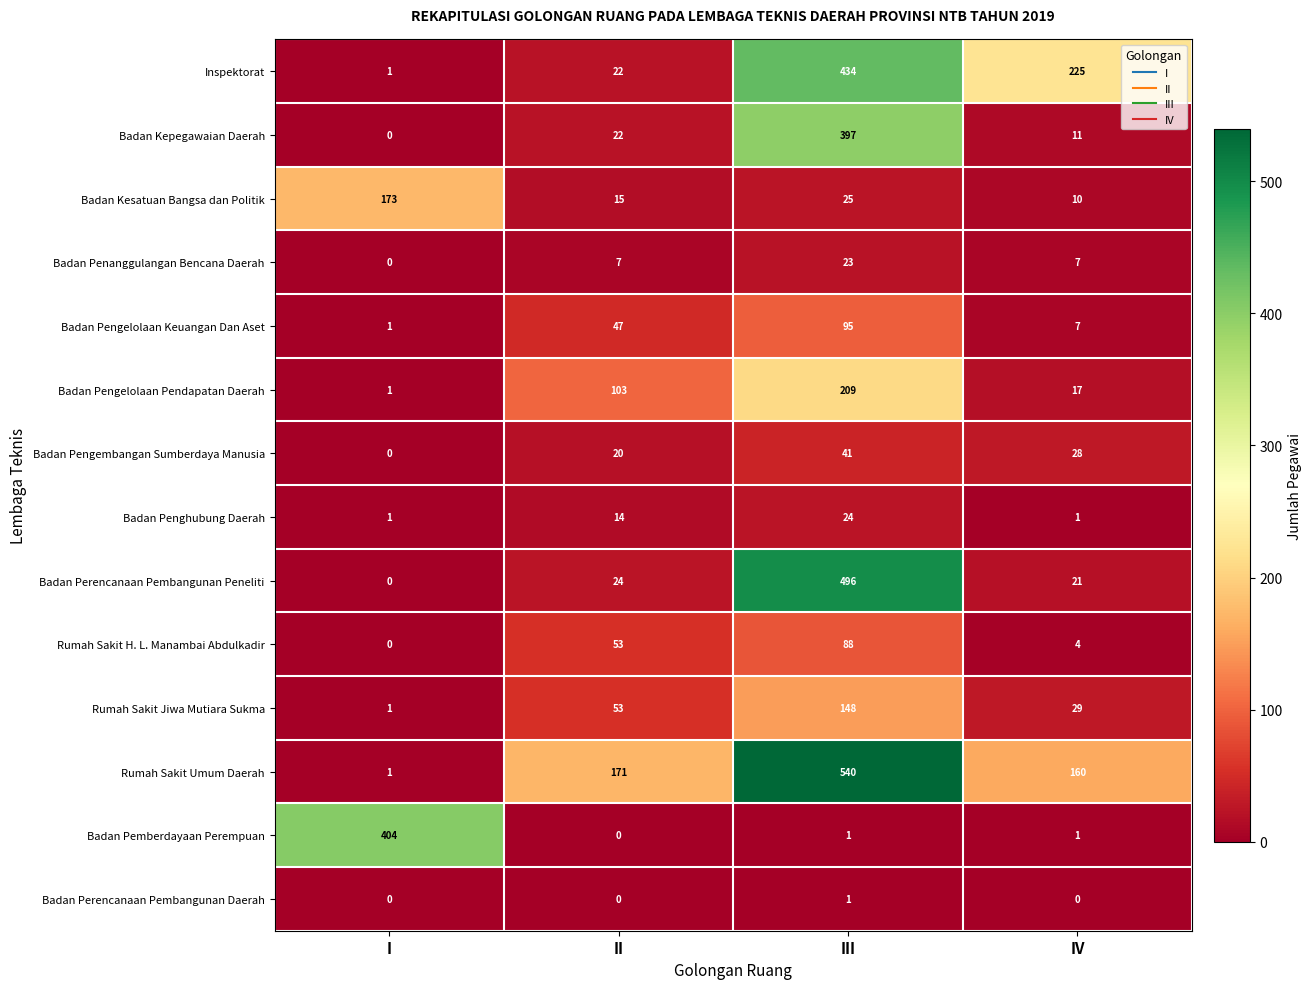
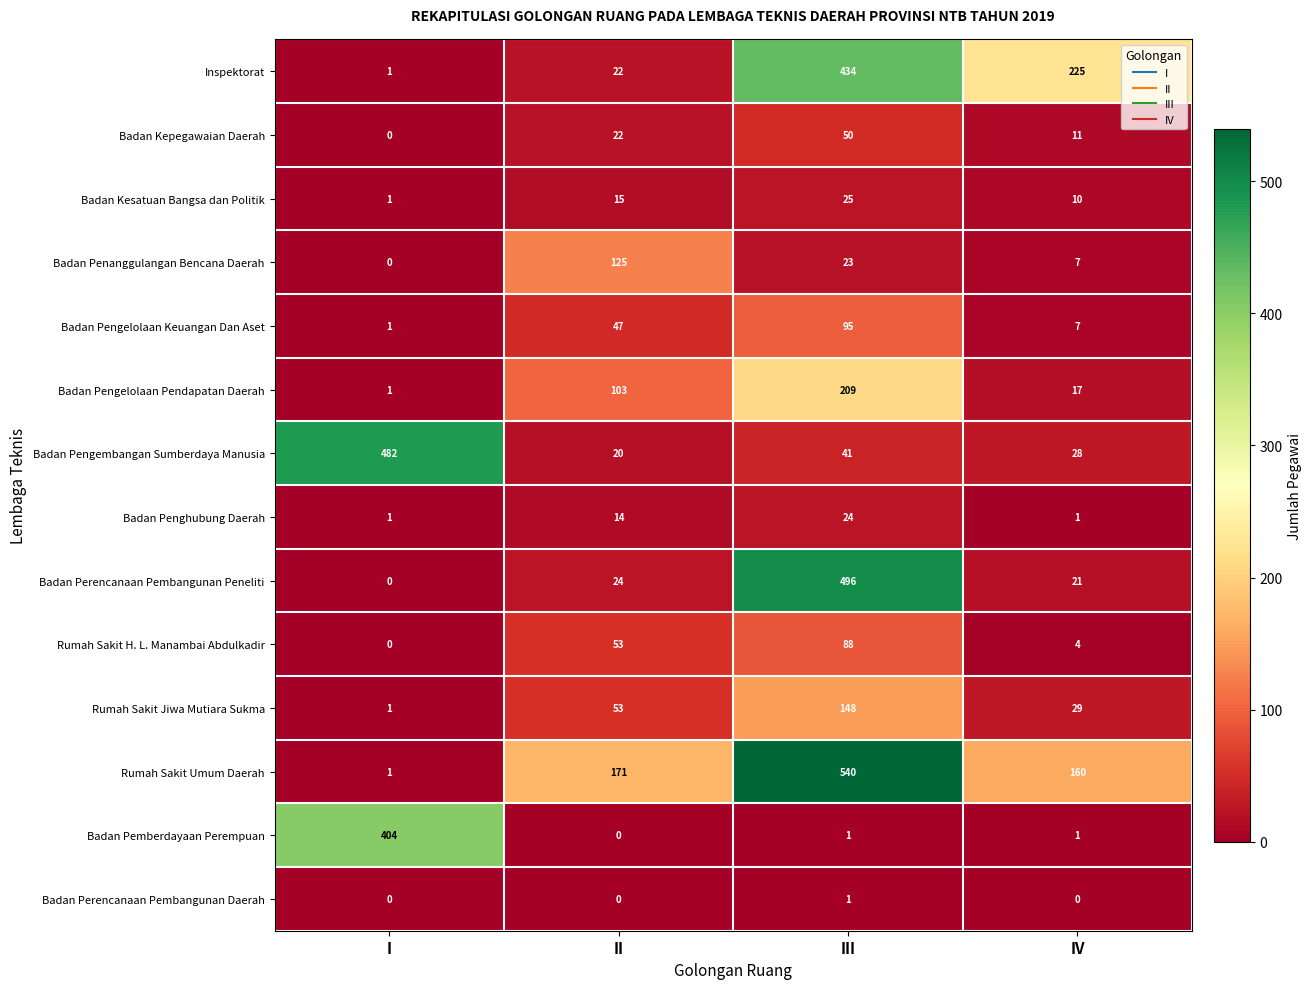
  {
    "Inspektorat": {
      "I": 1,
      "II": 22,
      "III": 434,
      "IV": 225
    },
    "Badan Kepegawaian Daerah": {
      "I": 0,
      "II": 22,
-     "III": 397,
+     "III": 50,
      "IV": 11
    },
    "Badan Kesatuan Bangsa dan Politik": {
-     "I": 173,
+     "I": 1,
      "II": 15,
      "III": 25,
      "IV": 10
    },
    "Badan Penanggulangan Bencana Daerah": {
      "I": 0,
-     "II": 7,
+     "II": 125,
      "III": 23,
      "IV": 7
    },
    "Badan Pengelolaan Keuangan Dan Aset": {
      "I": 1,
      "II": 47,
      "III": 95,
      "IV": 7
    },
    "Badan Pengelolaan Pendapatan Daerah": {
      "I": 1,
      "II": 103,
      "III": 209,
      "IV": 17
    },
    "Badan Pengembangan Sumberdaya Manusia": {
-     "I": 0,
+     "I": 482,
      "II": 20,
      "III": 41,
      "IV": 28
    },
    "Badan Penghubung Daerah": {
      "I": 1,
      "II": 14,
      "III": 24,
      "IV": 1
    },
    "Badan Perencanaan Pembangunan Peneliti": {
      "I": 0,
      "II": 24,
      "III": 496,
      "IV": 21
    },
    "Rumah Sakit H. L. Manambai Abdulkadir": {
      "I": 0,
      "II": 53,
      "III": 88,
      "IV": 4
    },
    "Rumah Sakit Jiwa Mutiara Sukma": {
      "I": 1,
      "II": 53,
      "III": 148,
      "IV": 29
    },
    "Rumah Sakit Umum Daerah": {
      "I": 1,
      "II": 171,
      "III": 540,
      "IV": 160
    },
    "Badan Pemberdayaan Perempuan": {
      "I": 404,
      "II": 0,
      "III": 1,
      "IV": 1
    },
    "Badan Perencanaan Pembangunan Daerah": {
      "I": 0,
      "II": 0,
      "III": 1,
      "IV": 0
    }
  }
